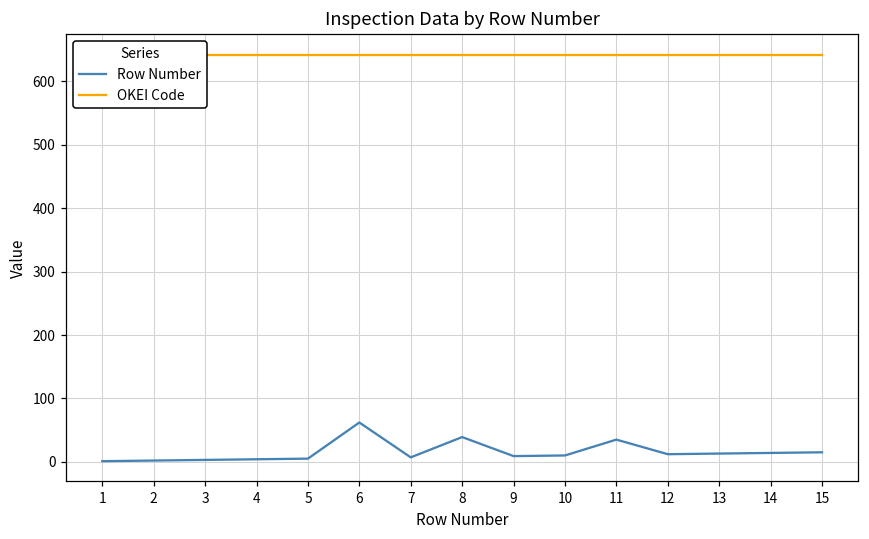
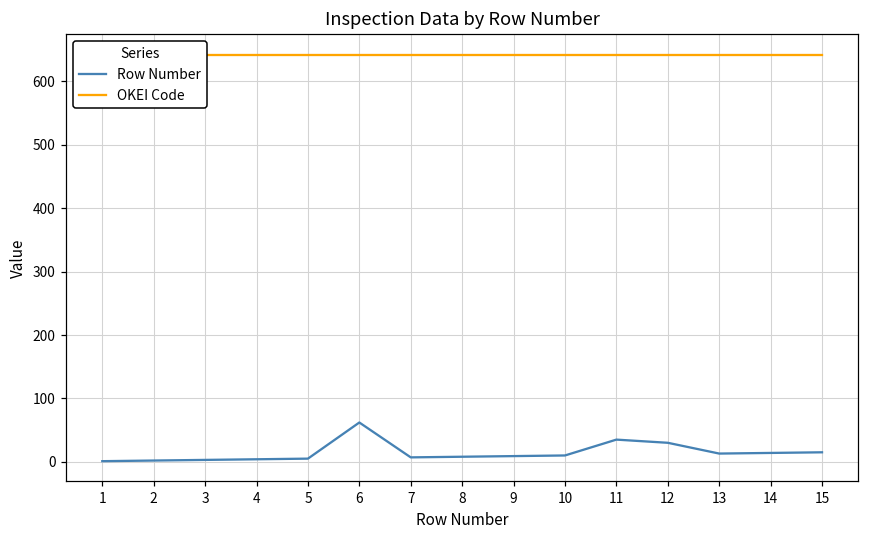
  {
    "Row Number": {
      "1": 0,
      "2": 0,
      "3": 0,
      "4": 0,
      "5": 10,
      "6": 60,
      "7": 10,
-     "8": 40,
+     "8": 10,
      "9": 10,
      "10": 10,
      "11": 40,
-     "12": 10,
+     "12": 30,
      "13": 10,
      "14": 10,
      "15": 20
    },
    "OKEI Code": {
      "4": 640,
      "5": 640,
      "6": 640,
      "7": 640,
      "8": 640,
      "9": 640,
      "10": 640,
      "11": 640,
      "12": 640,
      "13": 640,
      "14": 640,
      "15": 640
    }
  }
